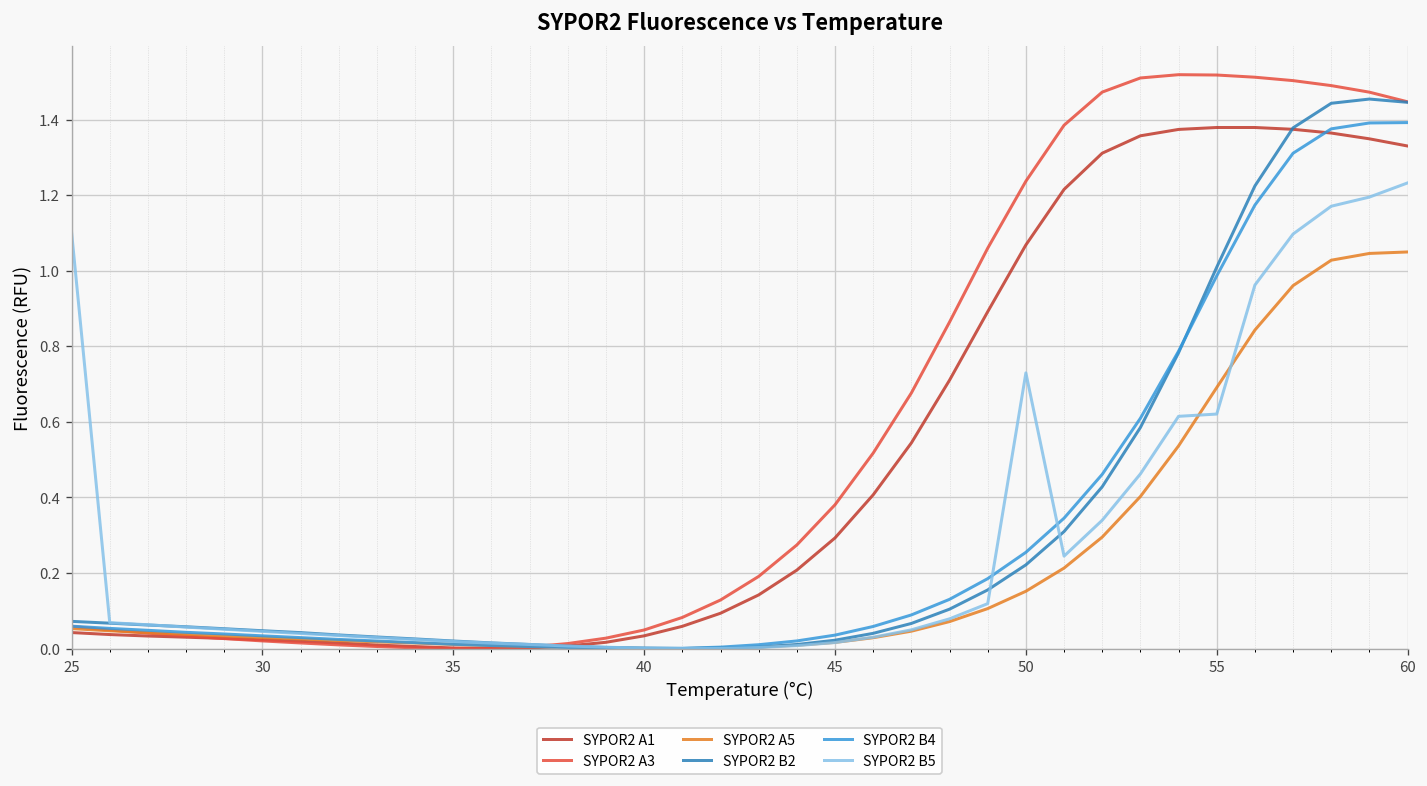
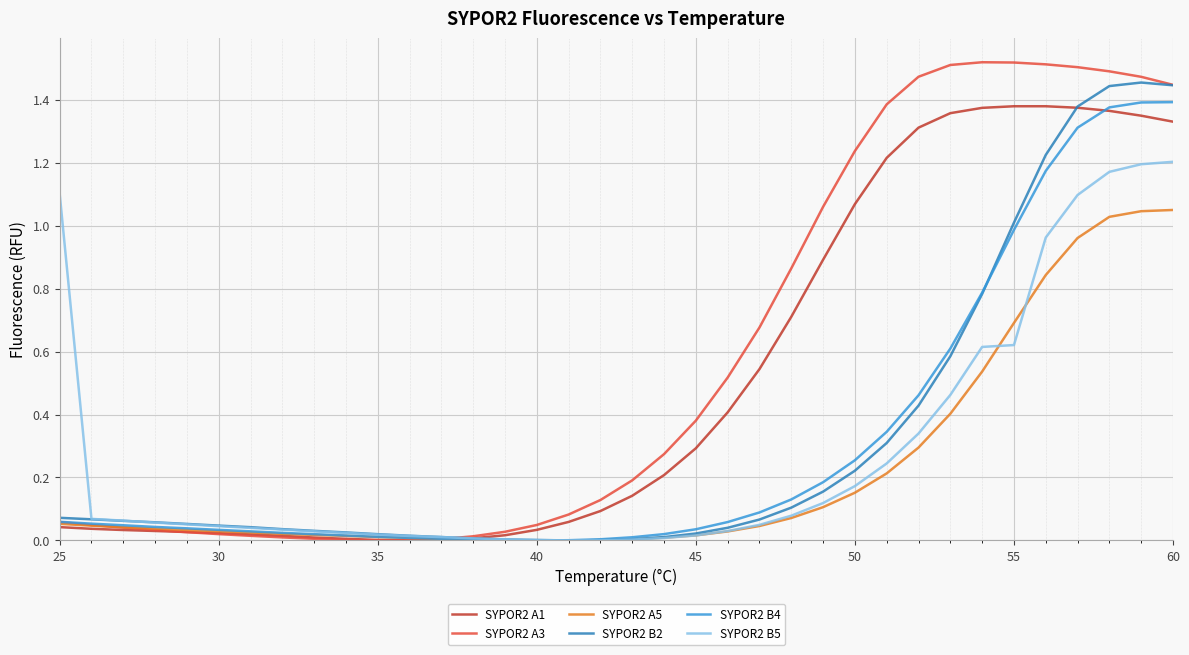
  {
    "SYPOR2 B5": {
      "25": 1.10,
-     "50": 0.73,
+     "50": 0.17,
      "55": 0.62,
-     "60": 1.23
+     "60": 1.20
    }
  }
